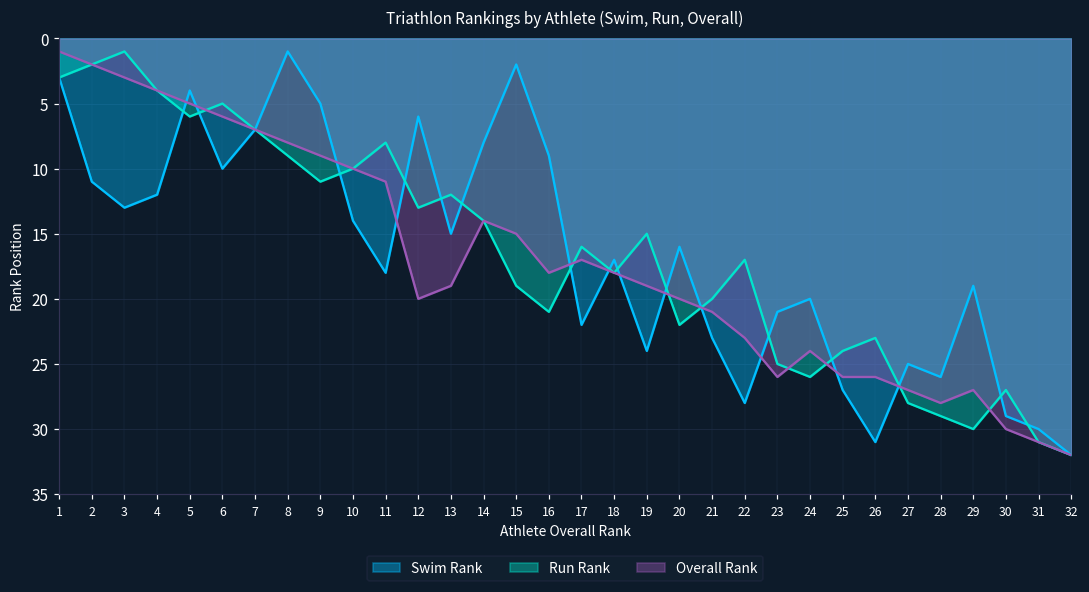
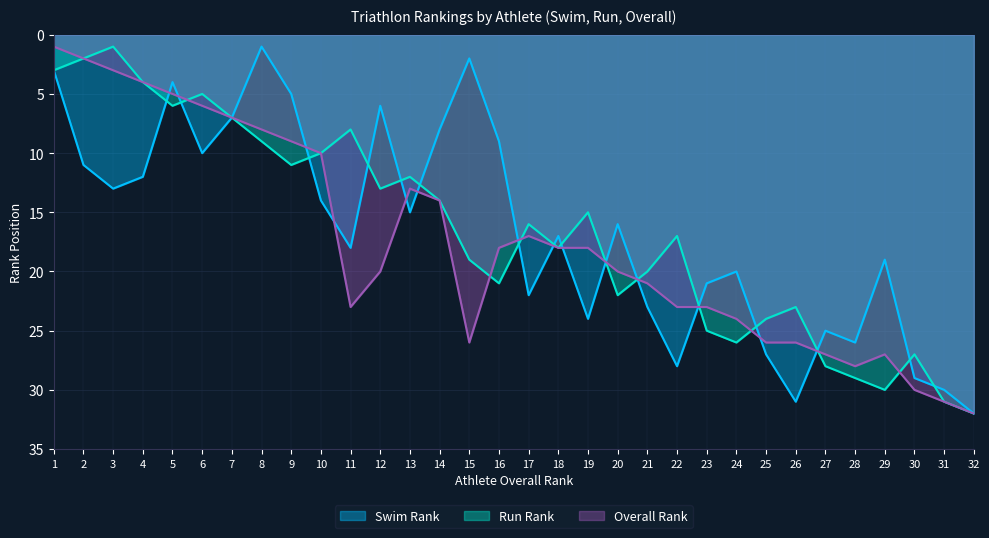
  {
    "Overall Rank": {
      "1": 1,
      "3": 3,
      "5": 5,
      "6": 6,
      "8": 8,
      "9": 9,
-     "11": 11,
+     "11": 23,
      "12": 20,
-     "13": 19,
-     "15": 15,
+     "13": 13,
+     "15": 26,
      "16": 18,
      "17": 17,
-     "19": 19,
+     "19": 18,
      "20": 20,
      "21": 21,
      "22": 23,
-     "23": 26,
+     "23": 23,
      "24": 24,
      "25": 26,
      "26": 26,
      "27": 27,
      "28": 28,
      "29": 27,
      "30": 30
    }
  }
